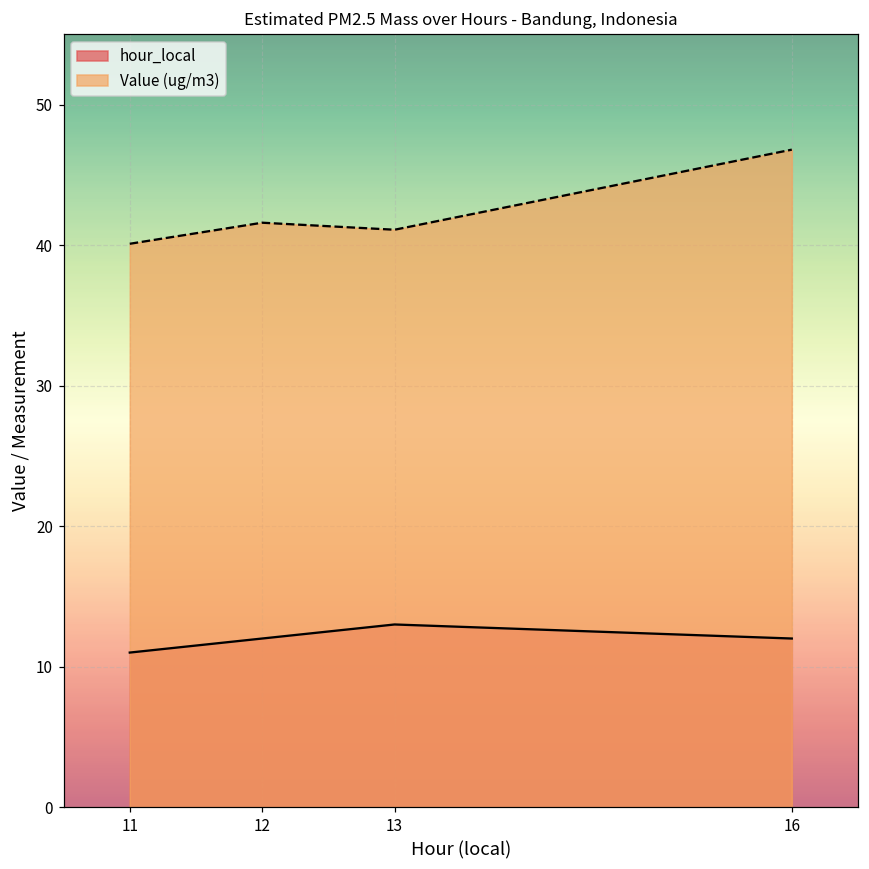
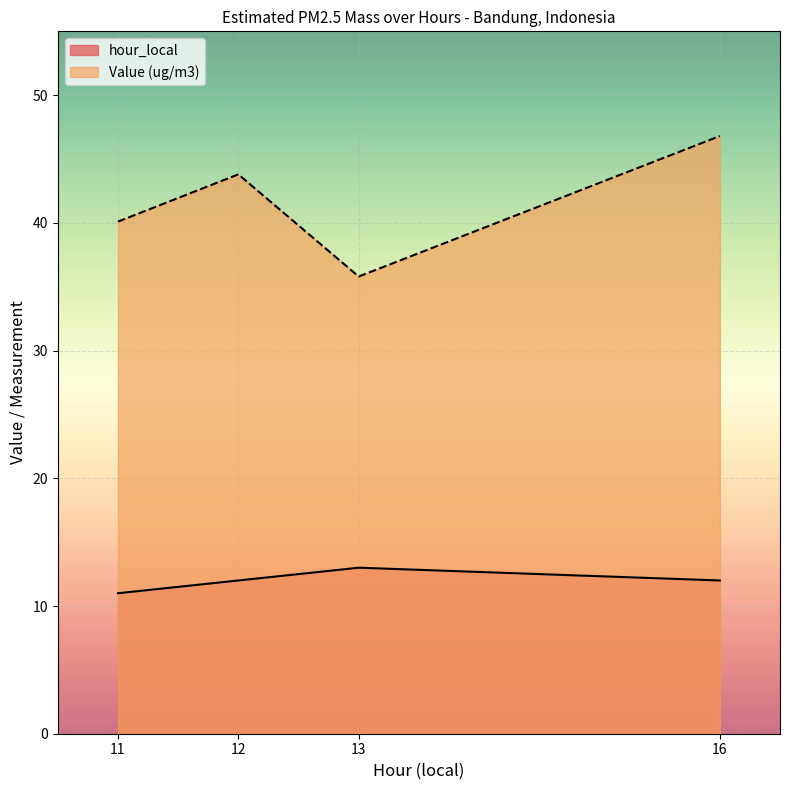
  {
    "hour_local": {
      "11": 11.0,
      "12": 12.0,
      "13": 13.0,
      "16": 12.0
    },
    "Value (ug/m3)": {
      "11": 40.1,
-     "12": 41.6,
-     "13": 41.1,
+     "12": 43.8,
+     "13": 35.8,
      "16": 46.8
    }
  }
